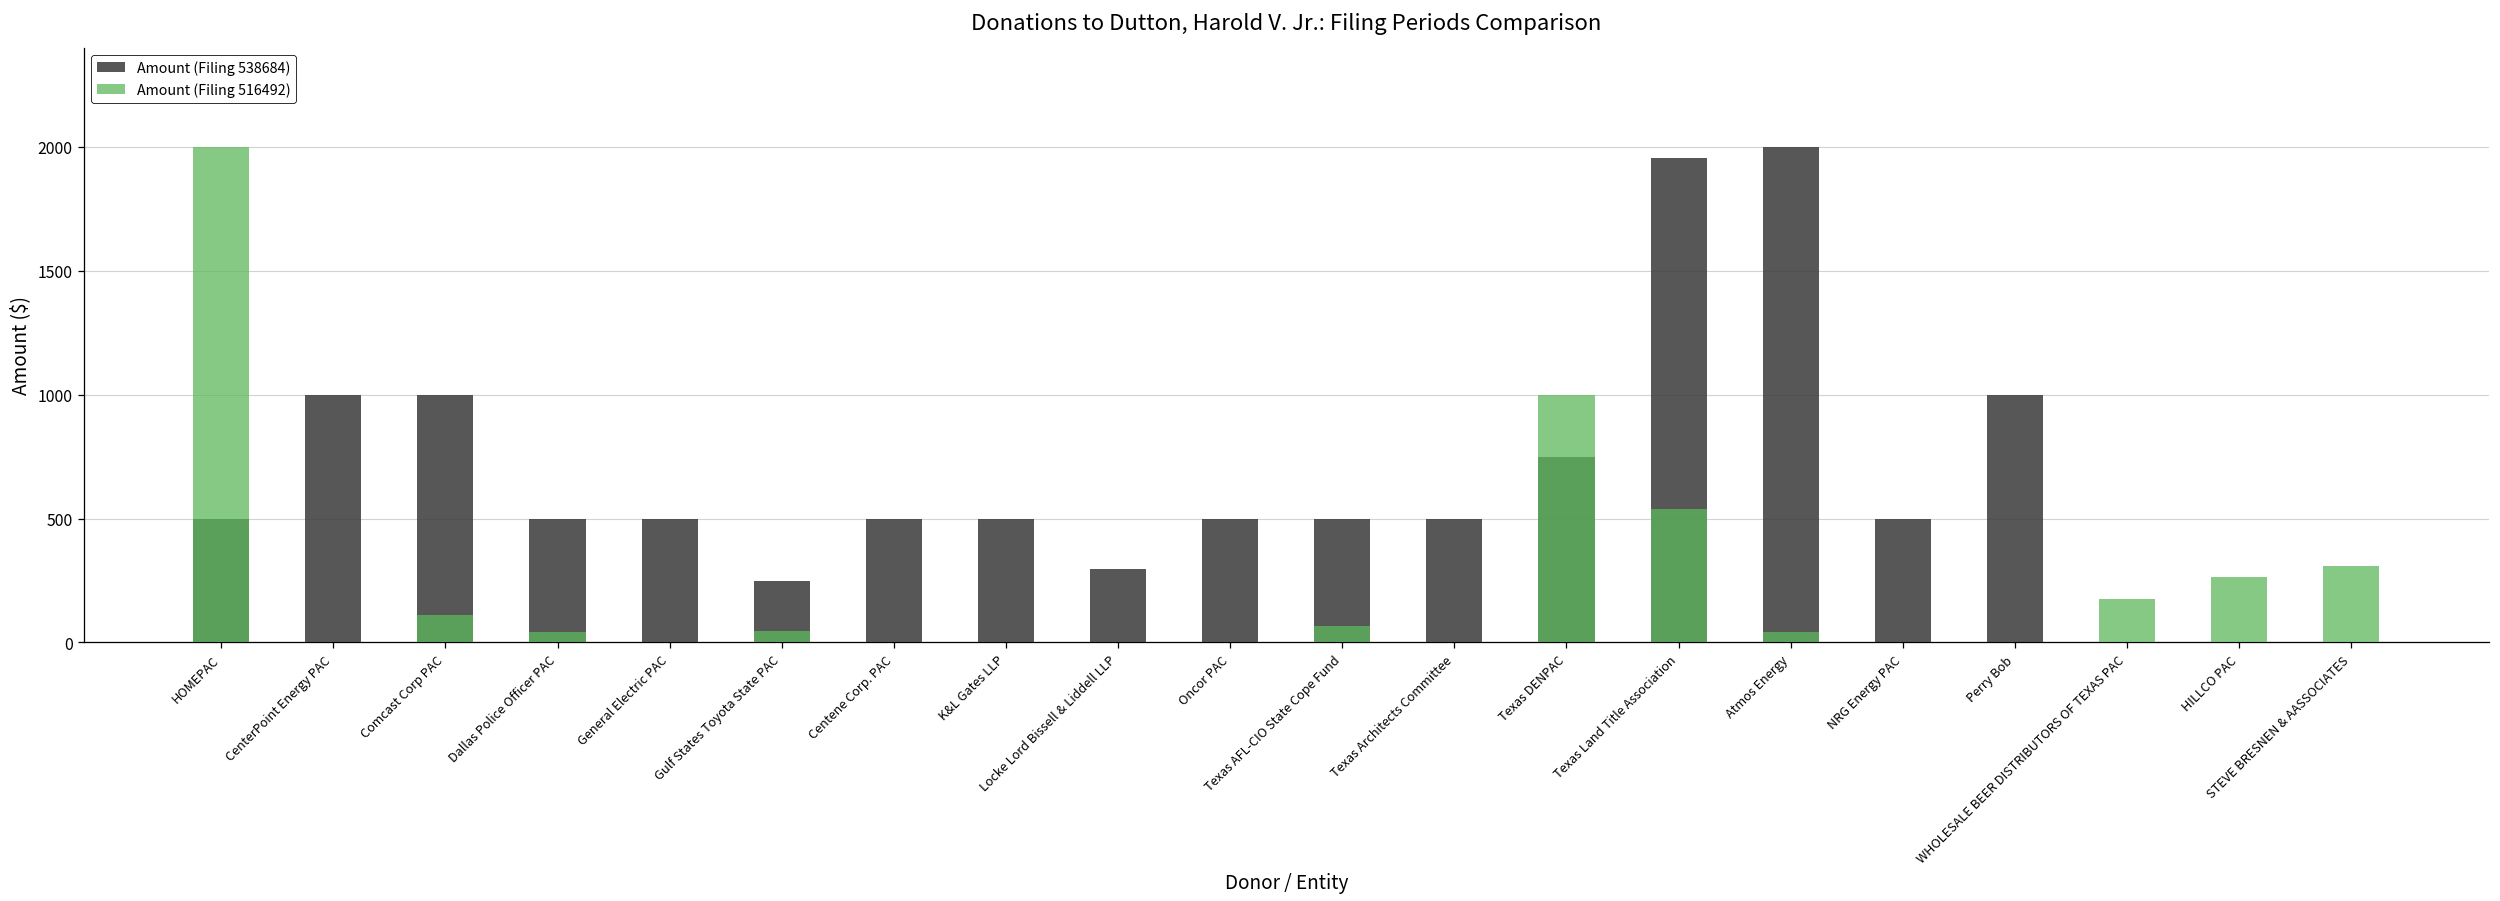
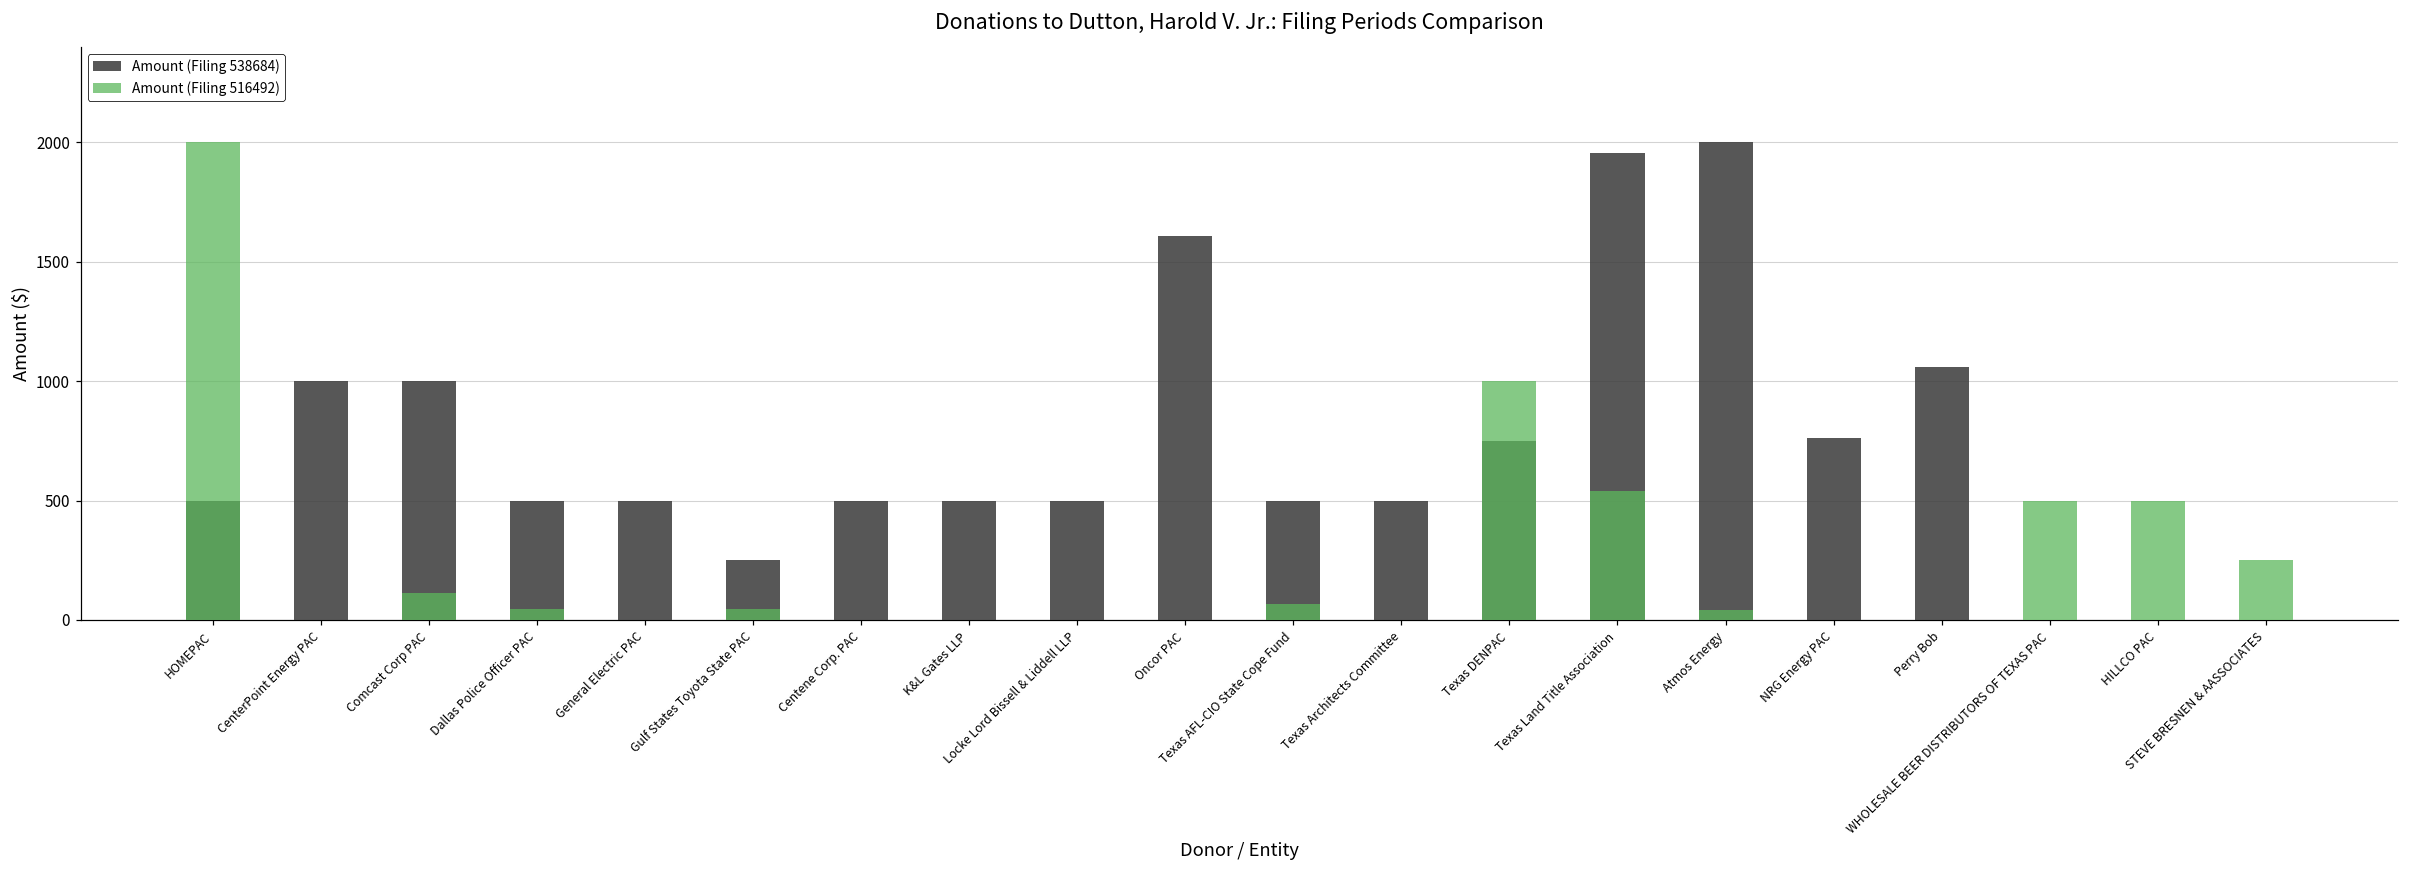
  {
    "Amount (Filing 538684)": {
      "CenterPoint Energy PAC": 1000,
      "Comcast Corp PAC": 1000,
      "Dallas Police Officer PAC": 500,
      "General Electric PAC": 500,
      "Gulf States Toyota State PAC": 250,
      "Centene Corp. PAC": 500,
      "K&L Gates LLP": 500,
-     "Locke Lord Bissell & Liddell LLP": 300,
-     "Oncor PAC": 500,
+     "Locke Lord Bissell & Liddell LLP": 500,
+     "Oncor PAC": 1610,
      "Texas AFL-CIO State Cope Fund": 500,
      "Texas Architects Committee": 500,
      "Texas Land Title Association": 1960,
      "Atmos Energy": 2000,
-     "NRG Energy PAC": 500,
-     "Perry Bob": 1000,
+     "NRG Energy PAC": 760,
+     "Perry Bob": 1060,
      "WHOLESALE BEER DISTRIBUTORS OF TEXAS PAC": 0,
      "HILLCO PAC": 0,
      "STEVE BRESNEN & AASSOCIATES": 0
    },
    "Amount (Filing 516492)": {
      "HOMEPAC": 2000,
      "CenterPoint Energy PAC": 0,
      "General Electric PAC": 0,
      "Centene Corp. PAC": 0,
      "K&L Gates LLP": 0,
      "Locke Lord Bissell & Liddell LLP": 0,
      "Oncor PAC": 0,
      "Texas Architects Committee": 0,
      "Texas DENPAC": 1000,
      "NRG Energy PAC": 0,
      "Perry Bob": 0,
-     "WHOLESALE BEER DISTRIBUTORS OF TEXAS PAC": 180,
-     "HILLCO PAC": 260,
-     "STEVE BRESNEN & AASSOCIATES": 310
+     "WHOLESALE BEER DISTRIBUTORS OF TEXAS PAC": 500,
+     "HILLCO PAC": 500,
+     "STEVE BRESNEN & AASSOCIATES": 250
    }
  }
